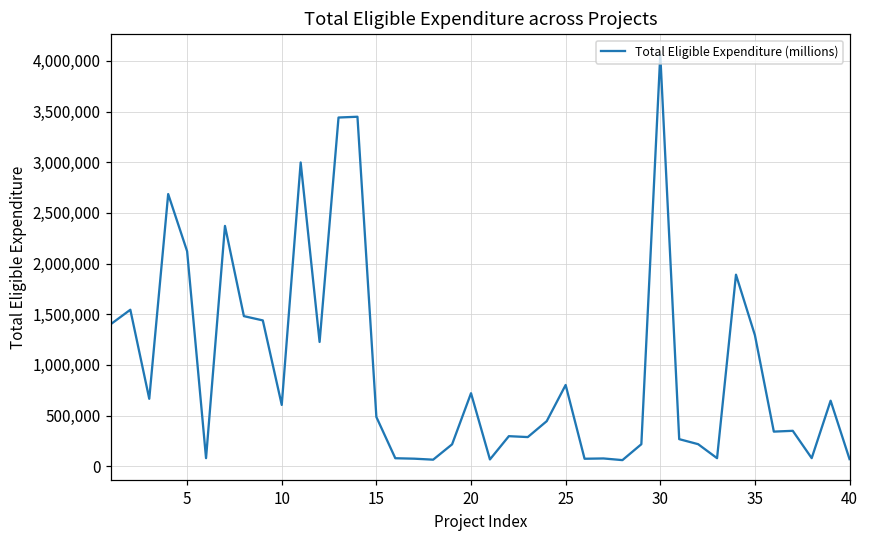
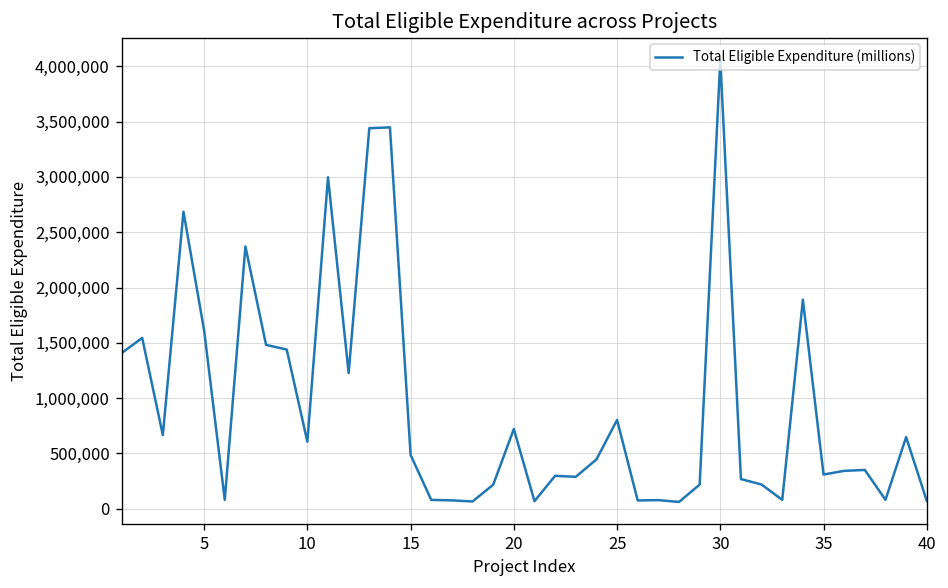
  {
-   "5": "2,100,000",
+   "5": "1,600,000",
    "10": "600,000",
    "15": "500,000",
    "20": "700,000",
    "25": "800,000",
-   "35": "1,300,000",
+   "35": "300,000",
    "40": "100,000"
  }
